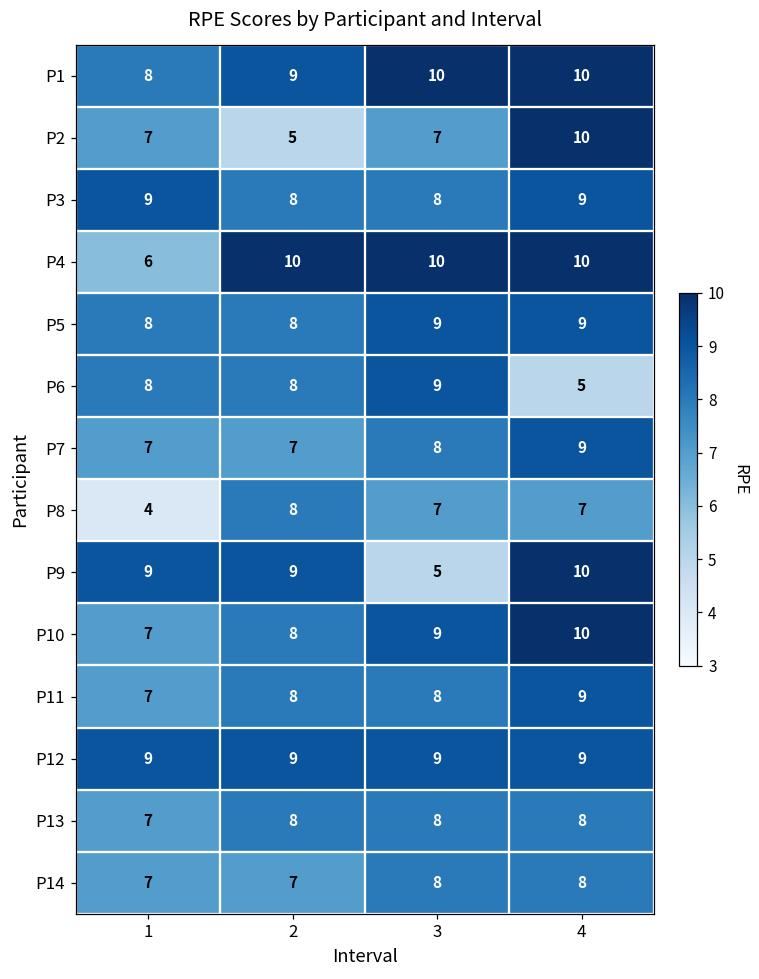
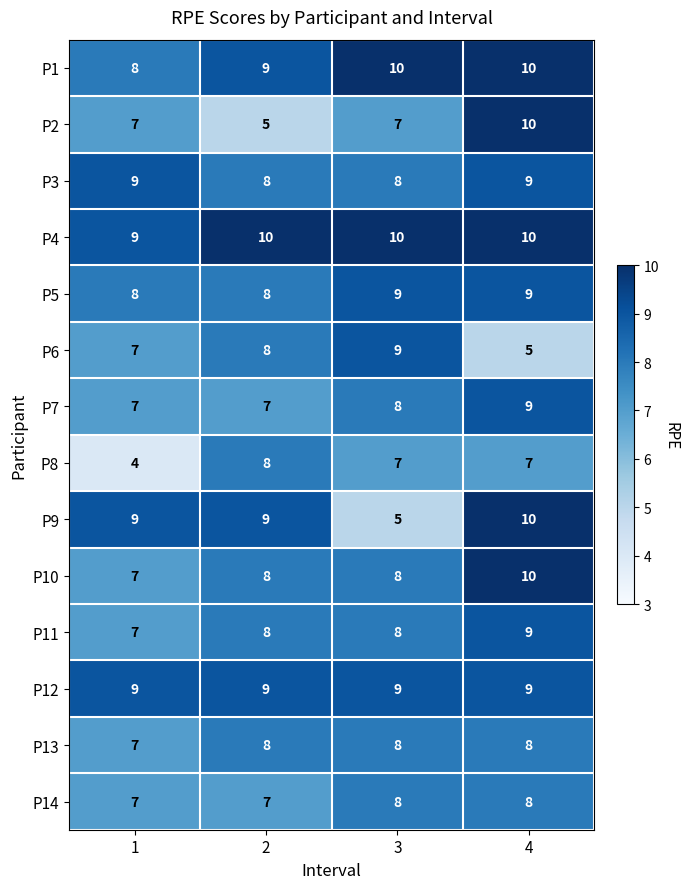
  {
    "P1": {
      "1": 8,
      "2": 9,
      "3": 10,
      "4": 10
    },
    "P2": {
      "1": 7,
      "2": 5,
      "3": 7,
      "4": 10
    },
    "P3": {
      "1": 9,
      "2": 8,
      "3": 8,
      "4": 9
    },
    "P4": {
-     "1": 6,
+     "1": 9,
      "2": 10,
      "3": 10,
      "4": 10
    },
    "P5": {
      "1": 8,
      "2": 8,
      "3": 9,
      "4": 9
    },
    "P6": {
-     "1": 8,
+     "1": 7,
      "2": 8,
      "3": 9,
      "4": 5
    },
    "P7": {
      "1": 7,
      "2": 7,
      "3": 8,
      "4": 9
    },
    "P8": {
      "1": 4,
      "2": 8,
      "3": 7,
      "4": 7
    },
    "P9": {
      "1": 9,
      "2": 9,
      "3": 5,
      "4": 10
    },
    "P10": {
      "1": 7,
      "2": 8,
-     "3": 9,
+     "3": 8,
      "4": 10
    },
    "P11": {
      "1": 7,
      "2": 8,
      "3": 8,
      "4": 9
    },
    "P12": {
      "1": 9,
      "2": 9,
      "3": 9,
      "4": 9
    },
    "P13": {
      "1": 7,
      "2": 8,
      "3": 8,
      "4": 8
    },
    "P14": {
      "1": 7,
      "2": 7,
      "3": 8,
      "4": 8
    }
  }
